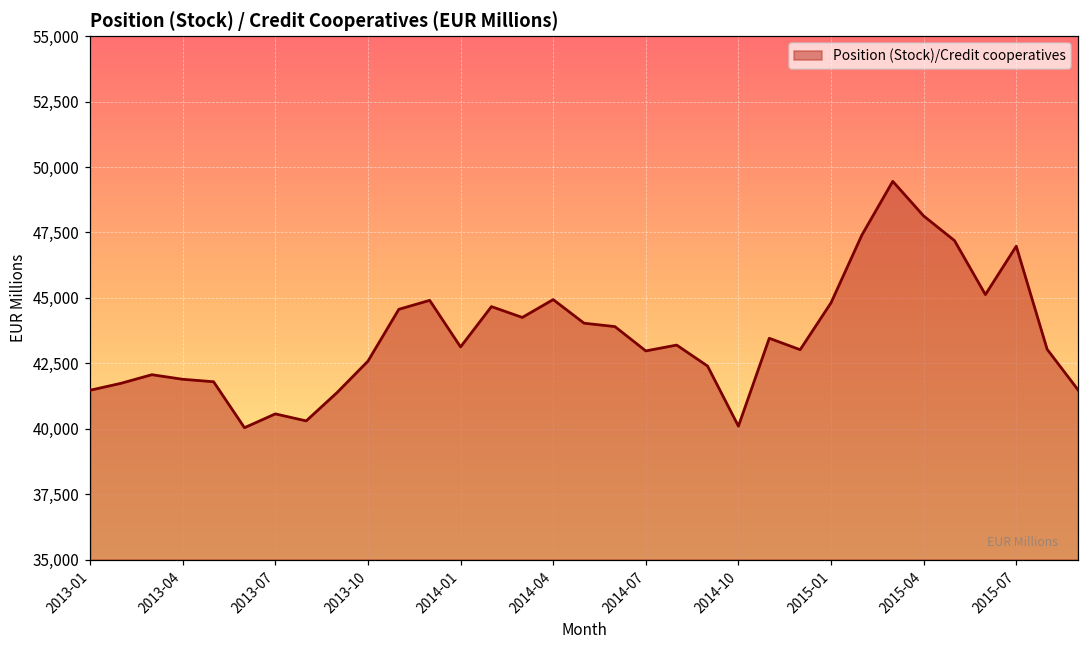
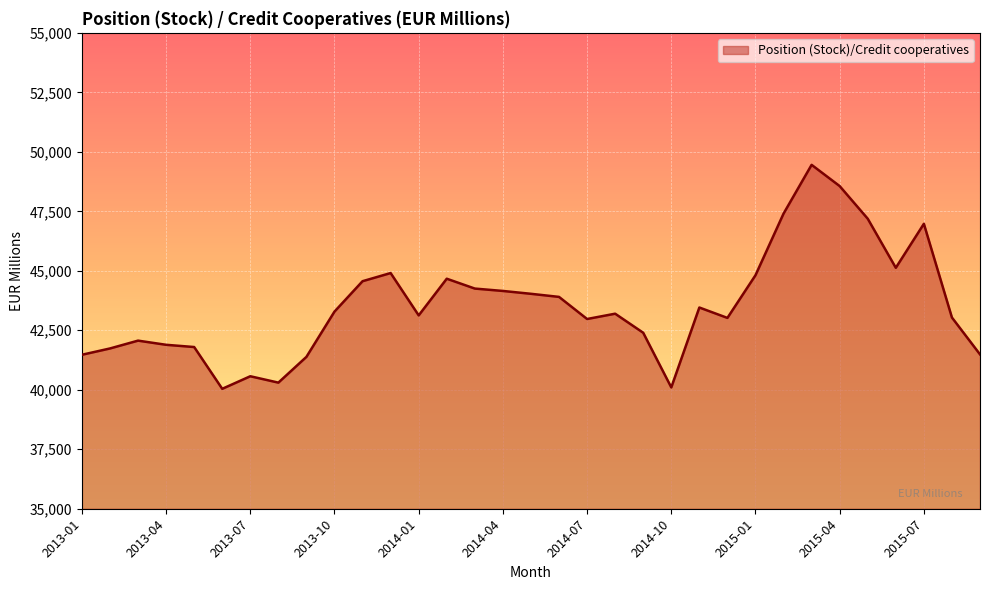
  {
    "2013-01": "41,500",
    "2013-04": "41,900",
    "2013-07": "40,600",
-   "2013-10": "42,600",
+   "2013-10": "43,300",
    "2014-01": "43,100",
-   "2014-04": "44,900",
+   "2014-04": "44,200",
    "2014-07": "43,000",
    "2014-10": "40,100",
    "2015-01": "44,800",
-   "2015-04": "48,100",
+   "2015-04": "48,600",
    "2015-07": "47,000"
  }
